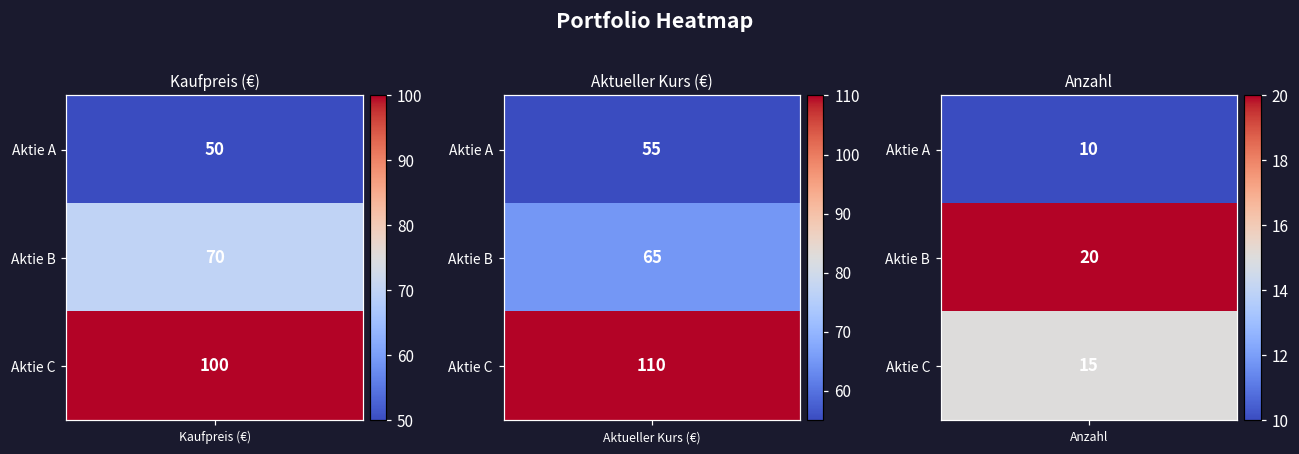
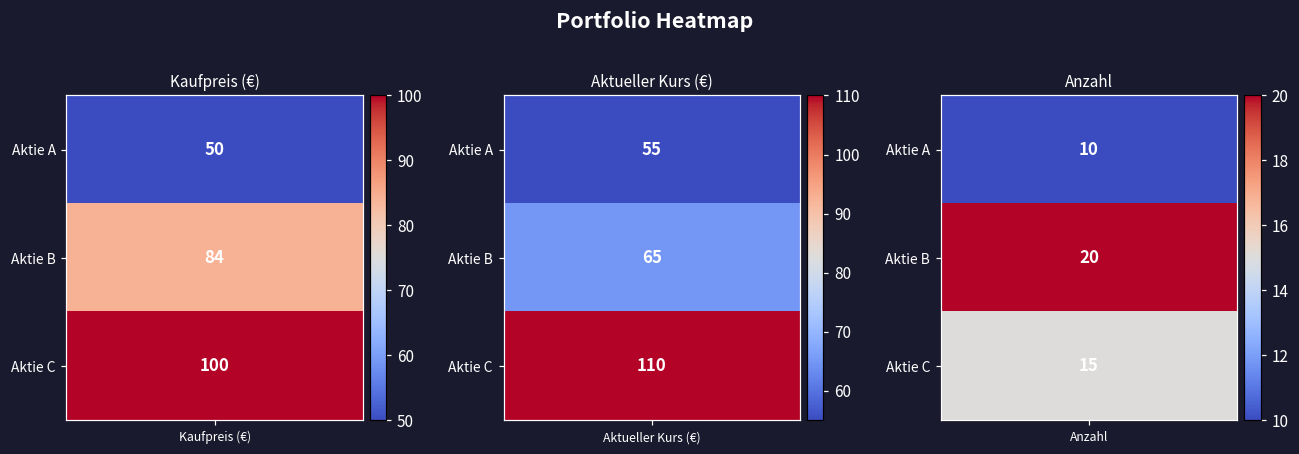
  {
    "Kaufpreis (€)": {
      "Aktie A": {
        "Kaufpreis (€)": 50
      },
      "Aktie B": {
-       "Kaufpreis (€)": 70
+       "Kaufpreis (€)": 84
      },
      "Aktie C": {
        "Kaufpreis (€)": 100
      }
    },
    "Aktueller Kurs (€)": {
      "Aktie A": {
        "Aktueller Kurs (€)": 55
      },
      "Aktie B": {
        "Aktueller Kurs (€)": 65
      },
      "Aktie C": {
        "Aktueller Kurs (€)": 110
      }
    },
    "Anzahl": {
      "Aktie A": {
        "Anzahl": 10
      },
      "Aktie B": {
        "Anzahl": 20
      }
    }
  }
